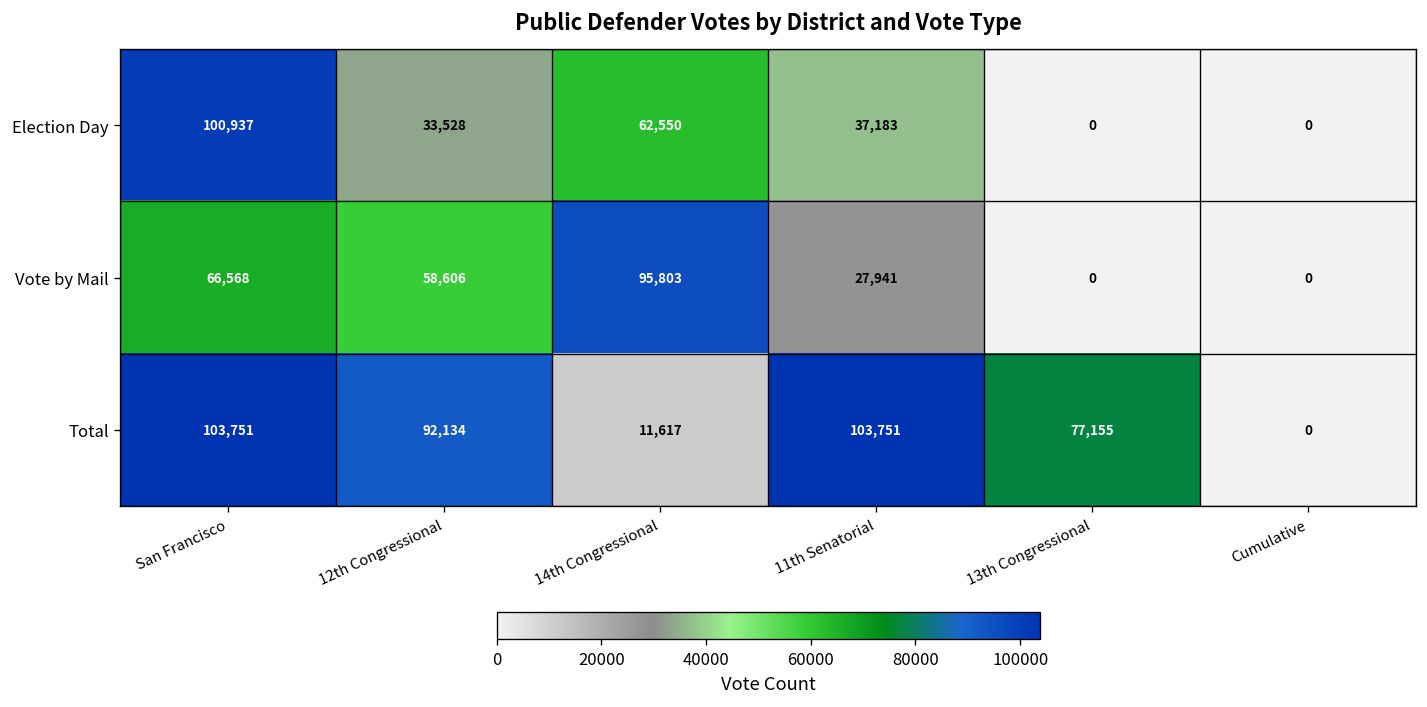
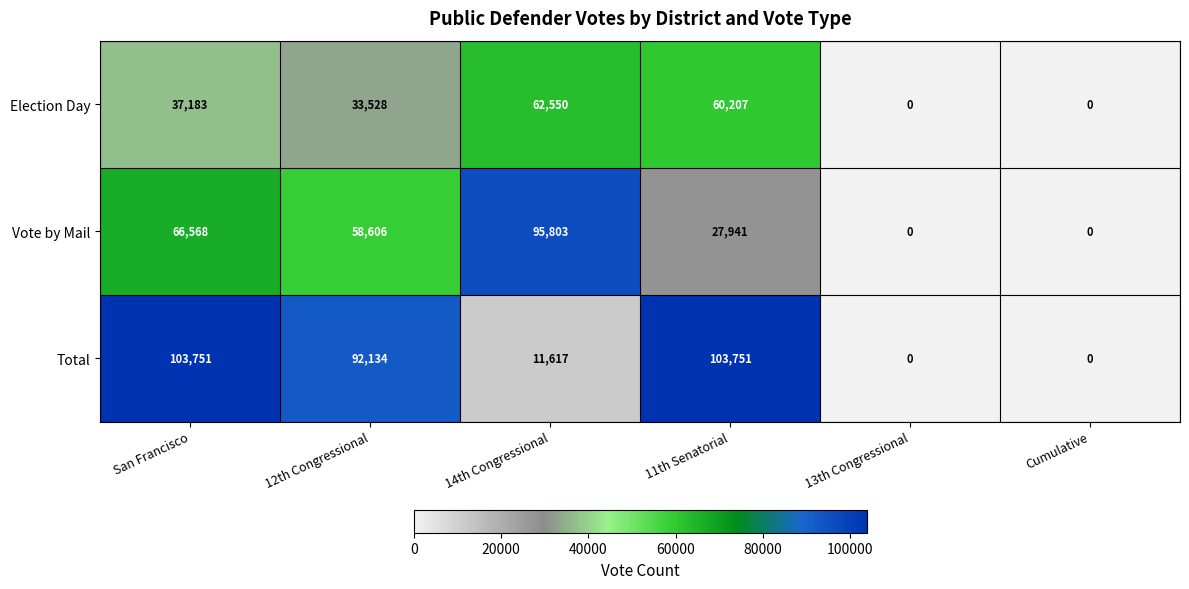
  {
    "Election Day": {
-     "San Francisco": "100,937",
+     "San Francisco": "37,183",
      "12th Congressional": "33,528",
      "14th Congressional": "62,550",
-     "11th Senatorial": "37,183",
+     "11th Senatorial": "60,207",
      "13th Congressional": "0",
      "Cumulative": "0"
    },
    "Vote by Mail": {
      "San Francisco": "66,568",
      "12th Congressional": "58,606",
      "14th Congressional": "95,803",
      "11th Senatorial": "27,941",
      "13th Congressional": "0",
      "Cumulative": "0"
    },
    "Total": {
      "San Francisco": "103,751",
      "12th Congressional": "92,134",
      "14th Congressional": "11,617",
      "11th Senatorial": "103,751",
-     "13th Congressional": "77,155",
+     "13th Congressional": "0",
      "Cumulative": "0"
    }
  }
